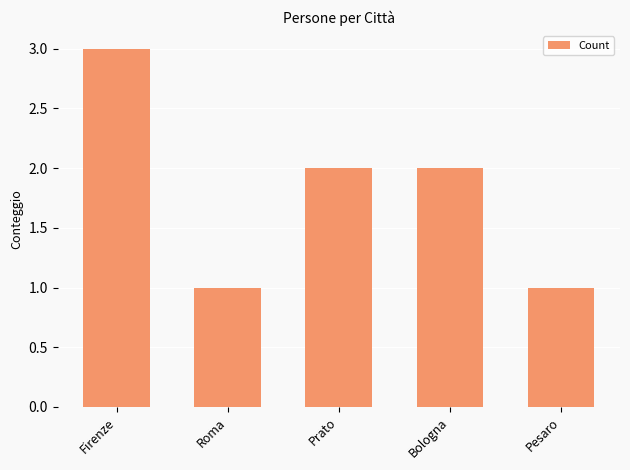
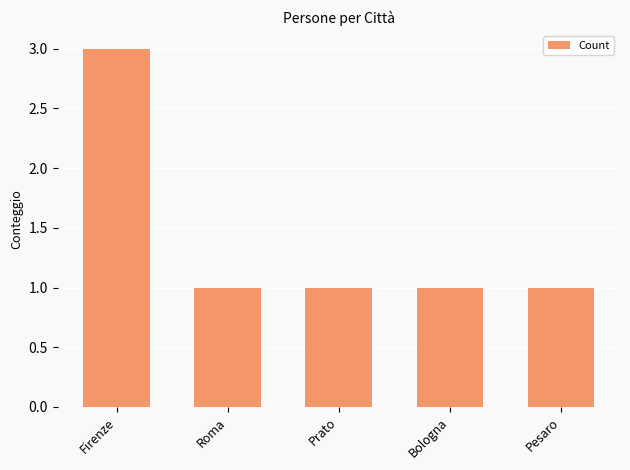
  {
    "Firenze": 3,
    "Roma": 1,
-   "Prato": 2,
-   "Bologna": 2,
+   "Prato": 1,
+   "Bologna": 1,
    "Pesaro": 1
  }
